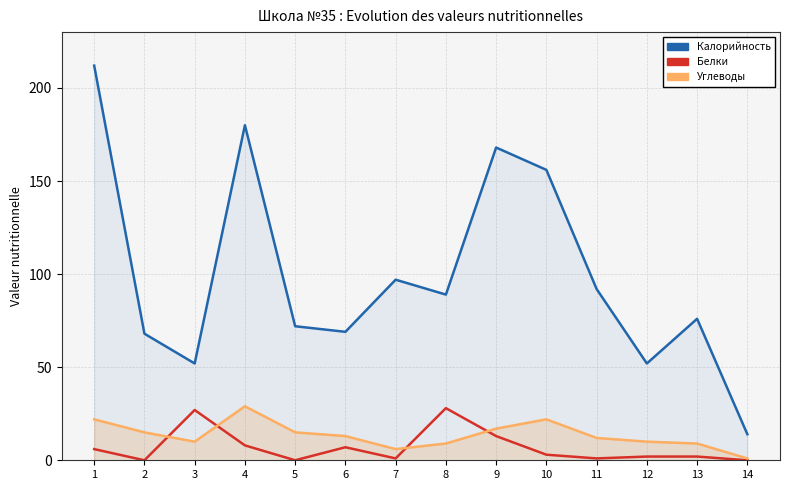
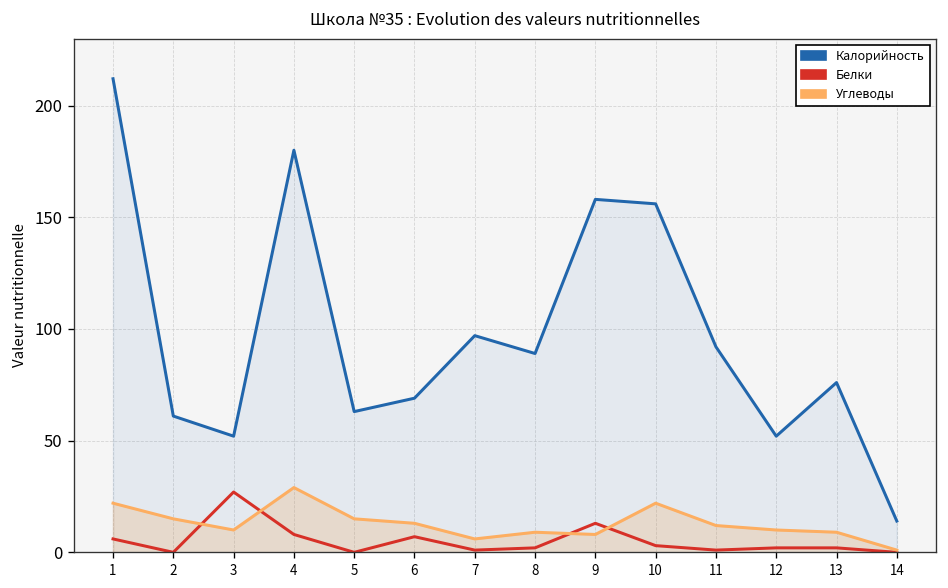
  {
    "Калорийность": {
      "1": 212,
-     "2": 68,
+     "2": 61,
      "3": 52,
      "4": 180,
-     "5": 72,
+     "5": 63,
      "6": 69,
      "7": 97,
      "8": 89,
-     "9": 168,
+     "9": 158,
      "10": 156,
      "11": 92,
      "12": 52,
      "13": 76,
      "14": 14
    },
    "Белки": {
      "1": 6,
      "2": 0,
      "3": 27,
      "4": 8,
      "5": 0,
      "6": 7,
      "7": 1,
-     "8": 28,
+     "8": 2,
      "9": 13,
      "10": 3,
      "11": 1,
      "12": 2,
      "13": 2
    },
    "Углеводы": {
      "1": 22,
      "2": 15,
      "3": 10,
      "4": 29,
      "5": 15,
      "6": 13,
      "7": 6,
      "8": 9,
-     "9": 17,
+     "9": 8,
      "10": 22,
      "11": 12,
      "12": 10,
      "13": 9
    }
  }
